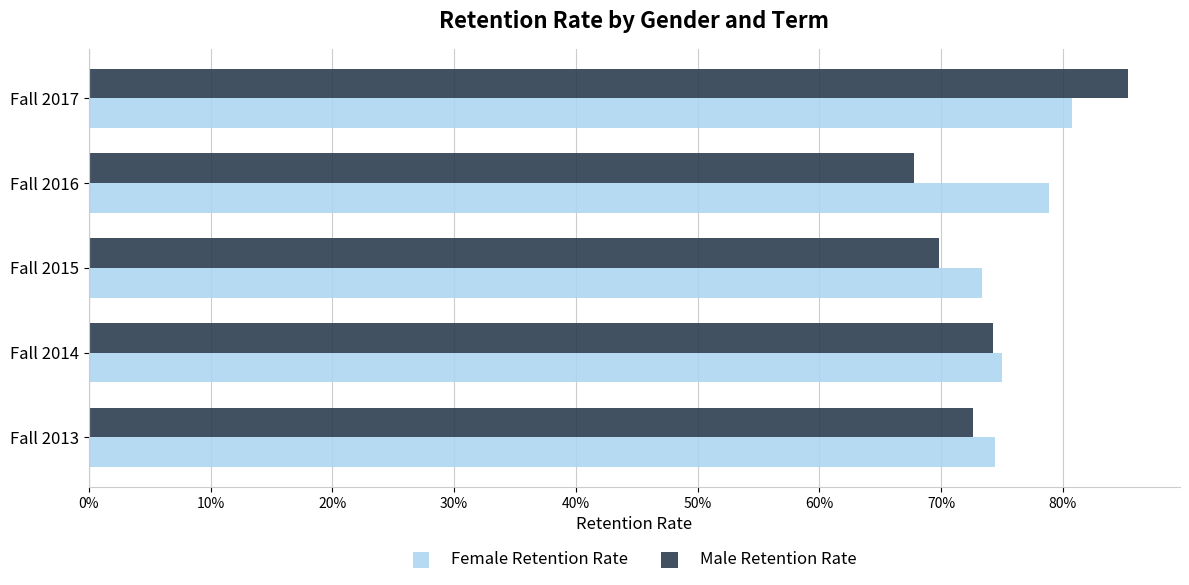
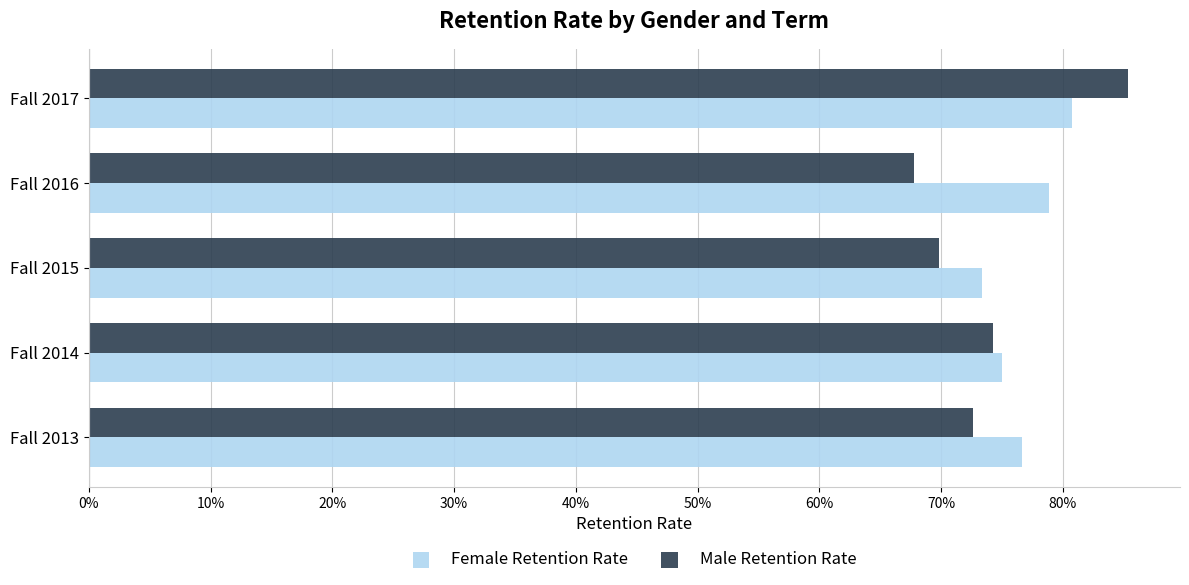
  {
    "Female Retention Rate": {
      "Fall 2017": "80.7%",
      "Fall 2016": "78.8%",
      "Fall 2015": "73.3%",
      "Fall 2014": "75.0%",
-     "Fall 2013": "74.4%"
+     "Fall 2013": "76.6%"
    },
    "Male Retention Rate": {
      "Fall 2017": "85.3%",
      "Fall 2016": "67.7%",
      "Fall 2015": "69.9%",
      "Fall 2014": "74.3%",
      "Fall 2013": "72.6%"
    }
  }
